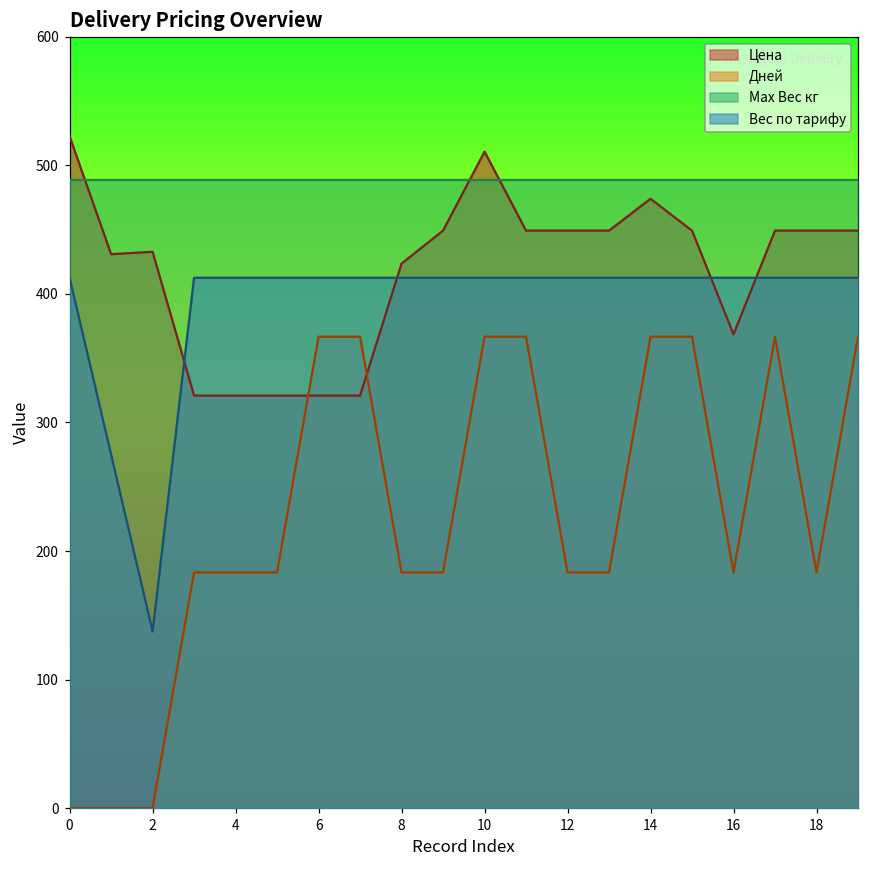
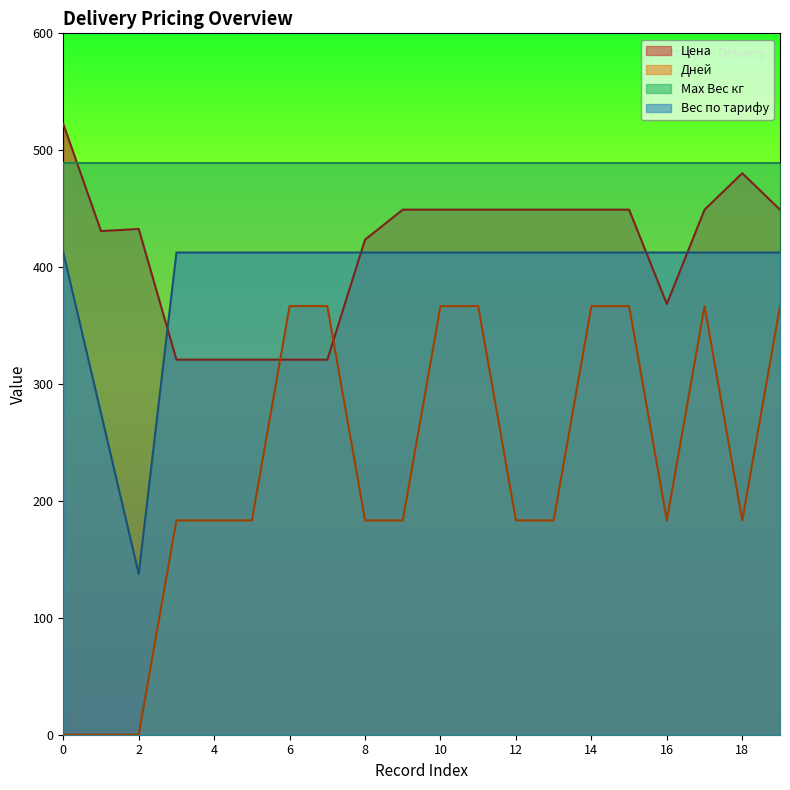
  {
    "Цена": {
      "0": 523,
      "2": 433,
      "4": 321,
      "6": 321,
      "8": 424,
-     "10": 511,
+     "10": 449,
      "12": 449,
-     "14": 474,
+     "14": 449,
      "16": 369,
-     "18": 449
+     "18": 480
    },
    "Дней": {
      "0": 0,
      "2": 0,
      "4": 183,
      "6": 367,
      "8": 183,
      "10": 367,
      "12": 183,
      "14": 367,
      "16": 183,
      "18": 183
    },
    "Max Вес кг": {
      "0": 489,
      "2": 489,
      "4": 489,
      "6": 489,
      "8": 489,
      "10": 489,
      "12": 489,
      "14": 489,
      "16": 489,
      "18": 489
    },
    "Вес по тарифу": {
      "0": 413,
      "2": 138,
      "4": 413,
      "6": 413,
      "8": 413,
      "10": 413,
      "12": 413,
      "14": 413,
      "16": 413,
      "18": 413
    }
  }
